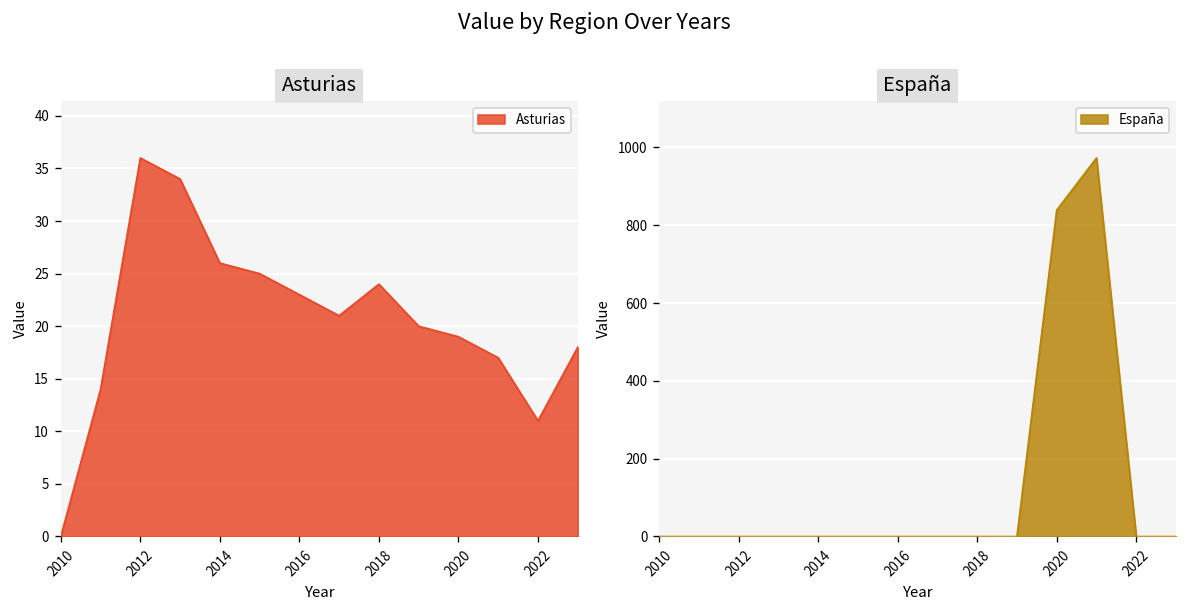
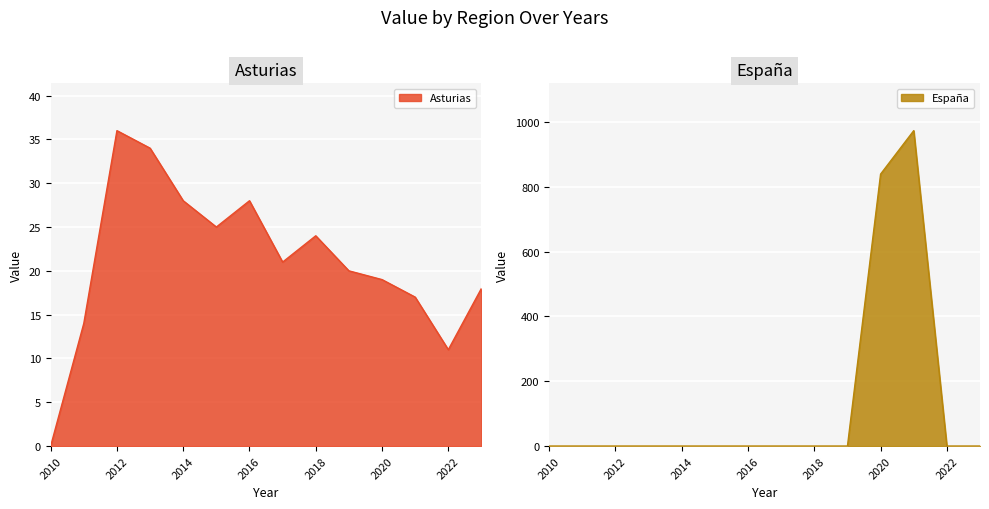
  {
    "Asturias": {
      "2010": 0,
      "2012": 36,
-     "2014": 26,
-     "2016": 23,
+     "2014": 28,
+     "2016": 28,
      "2018": 24,
      "2020": 19,
      "2022": 11
    },
    "España": {
      "2010": 0,
      "2012": 0,
      "2014": 0,
      "2016": 0,
      "2018": 0,
      "2020": 840,
      "2022": 0
    }
  }
